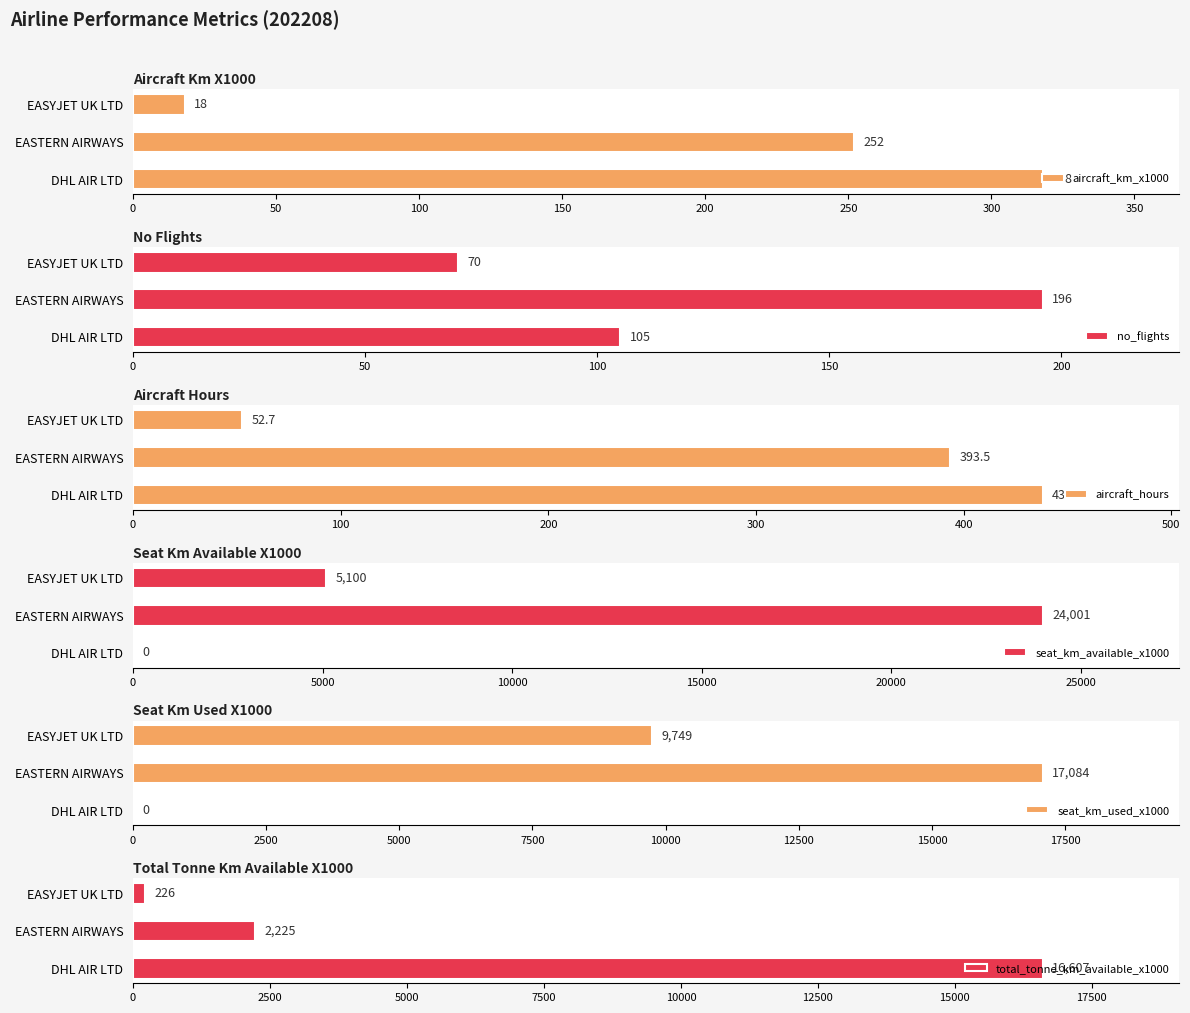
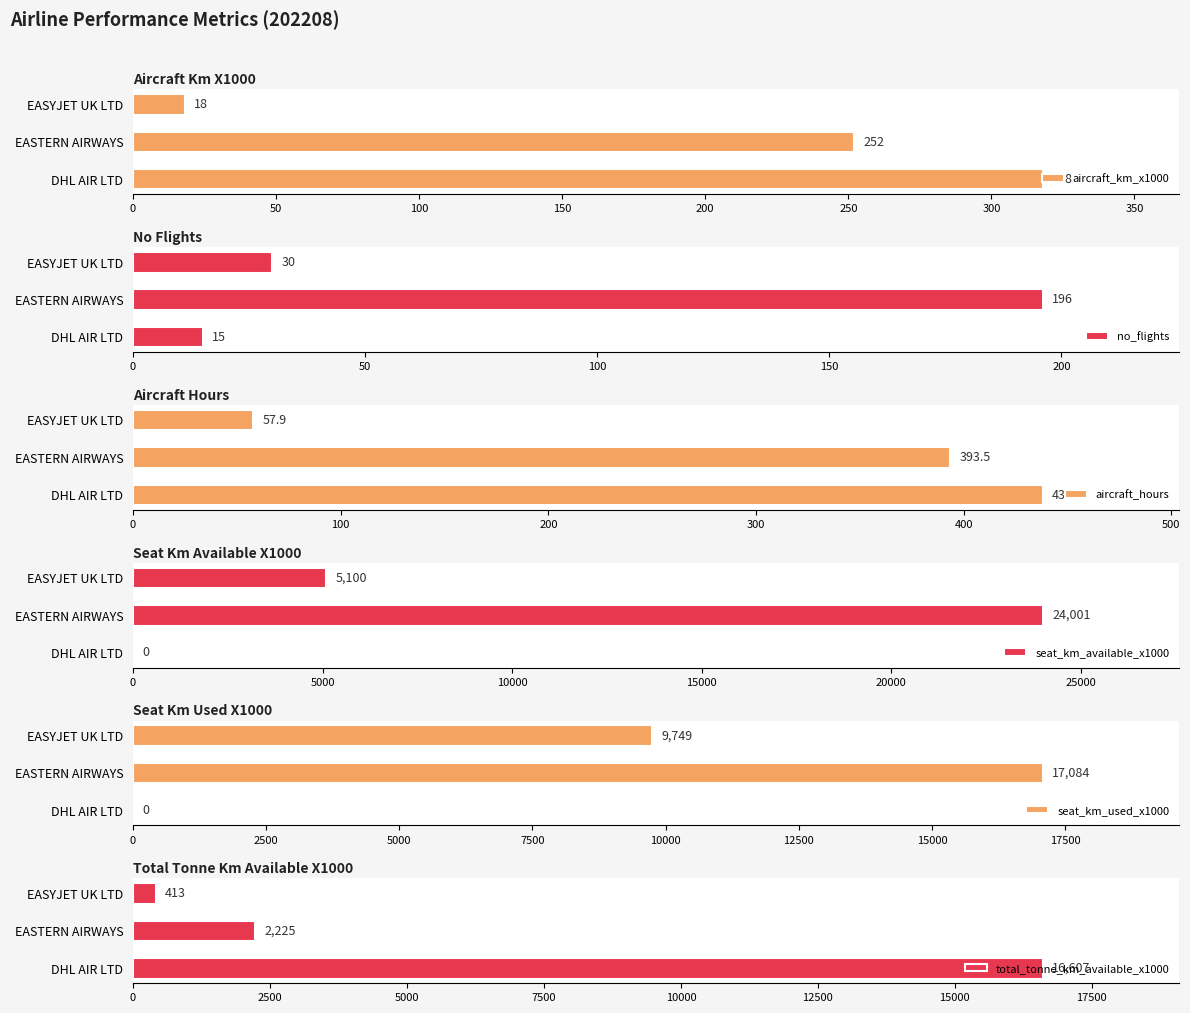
  {
    "Aircraft Km X1000": {
      "EASYJET UK LTD": "18",
      "EASTERN AIRWAYS": "252",
      "DHL AIR LTD": "318"
    },
    "No Flights": {
-     "EASYJET UK LTD": "70",
+     "EASYJET UK LTD": "30",
      "EASTERN AIRWAYS": "196",
-     "DHL AIR LTD": "105"
+     "DHL AIR LTD": "15"
    },
    "Aircraft Hours": {
-     "EASYJET UK LTD": "52.7",
+     "EASYJET UK LTD": "57.9",
      "EASTERN AIRWAYS": "393.5",
      "DHL AIR LTD": "438.2"
    },
    "Seat Km Available X1000": {
      "EASYJET UK LTD": "5,100",
      "EASTERN AIRWAYS": "24,001",
      "DHL AIR LTD": "0"
    },
    "Seat Km Used X1000": {
      "EASYJET UK LTD": "9,749",
      "EASTERN AIRWAYS": "17,084",
      "DHL AIR LTD": "0"
    },
    "Total Tonne Km Available X1000": {
-     "EASYJET UK LTD": "226",
+     "EASYJET UK LTD": "413",
      "EASTERN AIRWAYS": "2,225",
      "DHL AIR LTD": "16,607"
    }
  }
